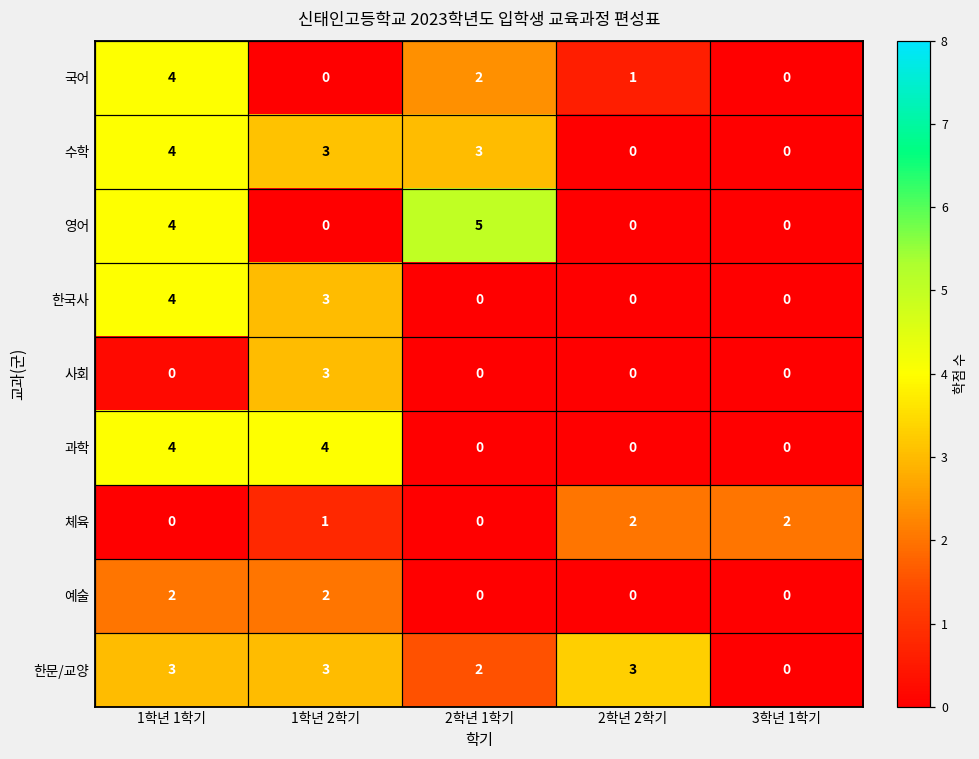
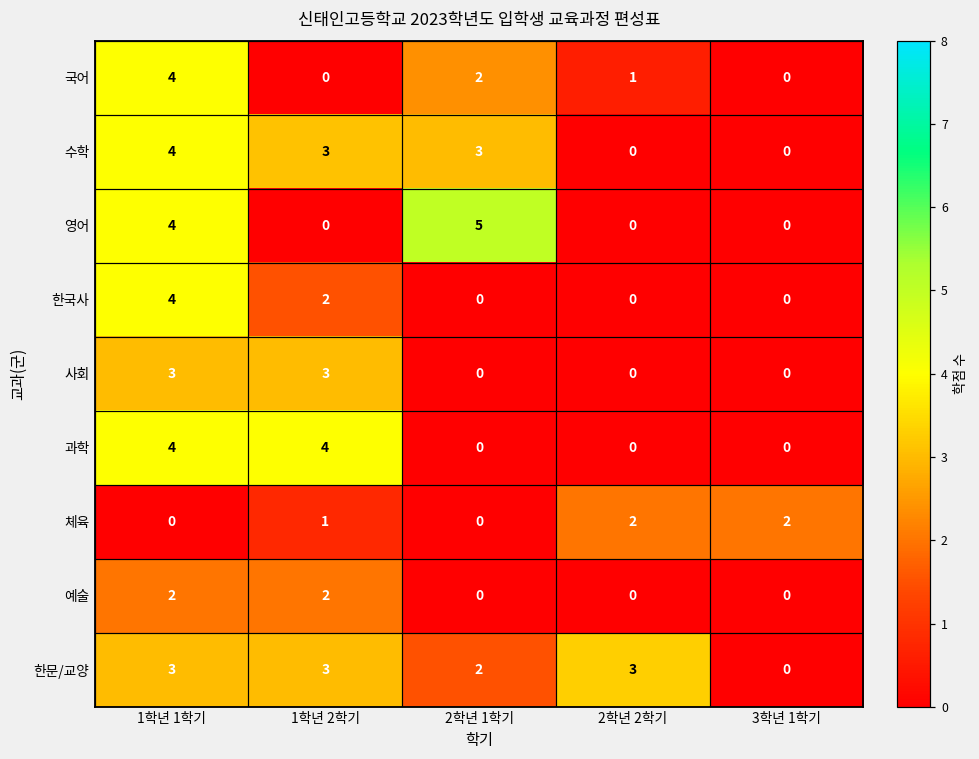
  {
    "국어": {
      "1학년 1학기": 4,
      "1학년 2학기": 0,
      "2학년 1학기": 2,
      "2학년 2학기": 1,
      "3학년 1학기": 0
    },
    "수학": {
      "1학년 1학기": 4,
      "1학년 2학기": 3,
      "2학년 1학기": 3,
      "2학년 2학기": 0,
      "3학년 1학기": 0
    },
    "영어": {
      "1학년 1학기": 4,
      "1학년 2학기": 0,
      "2학년 1학기": 5,
      "2학년 2학기": 0,
      "3학년 1학기": 0
    },
    "한국사": {
      "1학년 1학기": 4,
-     "1학년 2학기": 3,
+     "1학년 2학기": 2,
      "2학년 1학기": 0,
      "2학년 2학기": 0,
      "3학년 1학기": 0
    },
    "사회": {
-     "1학년 1학기": 0,
+     "1학년 1학기": 3,
      "1학년 2학기": 3,
      "2학년 1학기": 0,
      "2학년 2학기": 0,
      "3학년 1학기": 0
    },
    "과학": {
      "1학년 1학기": 4,
      "1학년 2학기": 4,
      "2학년 1학기": 0,
      "2학년 2학기": 0,
      "3학년 1학기": 0
    },
    "체육": {
      "1학년 1학기": 0,
      "1학년 2학기": 1,
      "2학년 1학기": 0,
      "2학년 2학기": 2,
      "3학년 1학기": 2
    },
    "예술": {
      "1학년 1학기": 2,
      "1학년 2학기": 2,
      "2학년 1학기": 0,
      "2학년 2학기": 0,
      "3학년 1학기": 0
    },
    "한문/교양": {
      "1학년 1학기": 3,
      "1학년 2학기": 3,
      "2학년 1학기": 2,
      "2학년 2학기": 3,
      "3학년 1학기": 0
    }
  }
